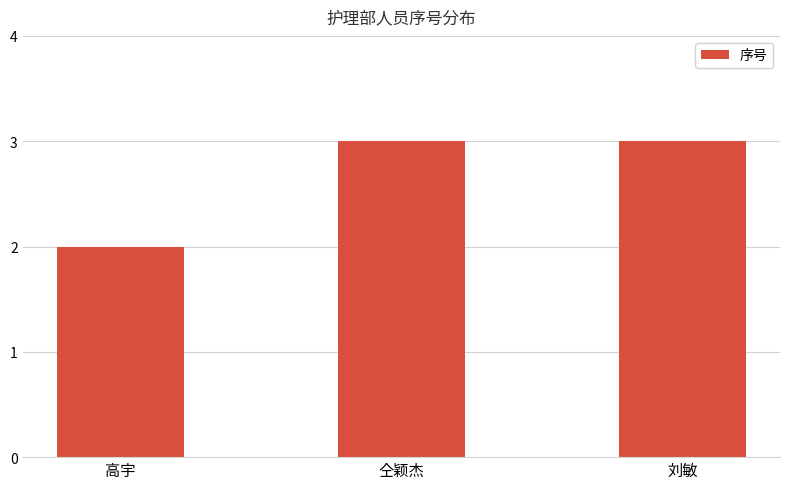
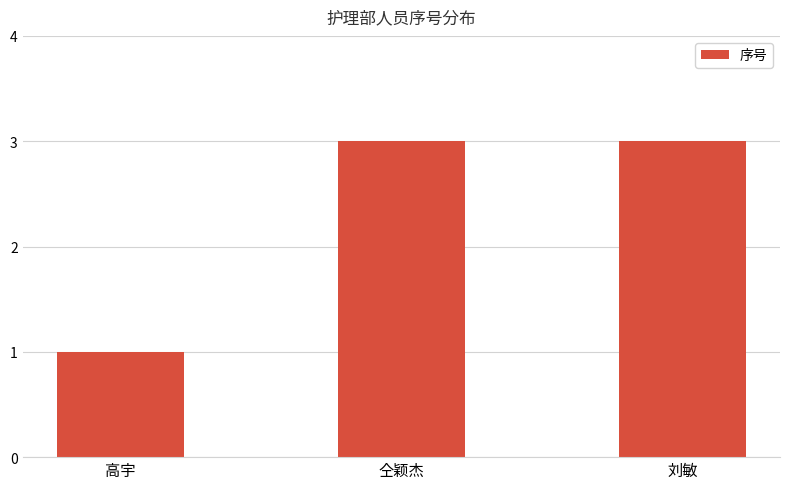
  {
-   "高宇": 2,
+   "高宇": 1,
    "仝颖杰": 3,
    "刘敏": 3
  }
